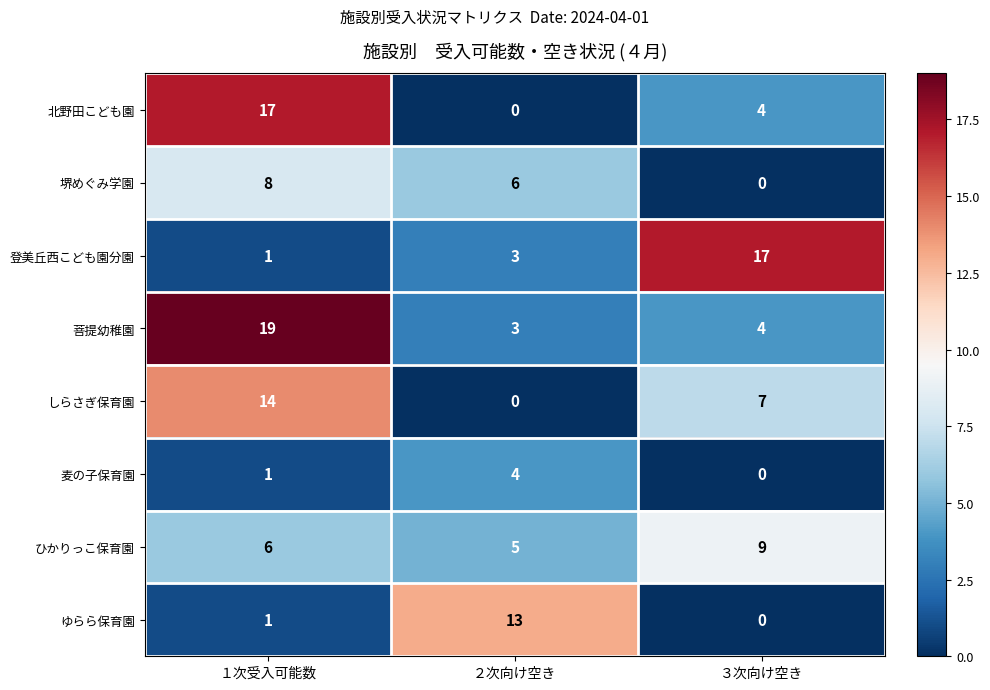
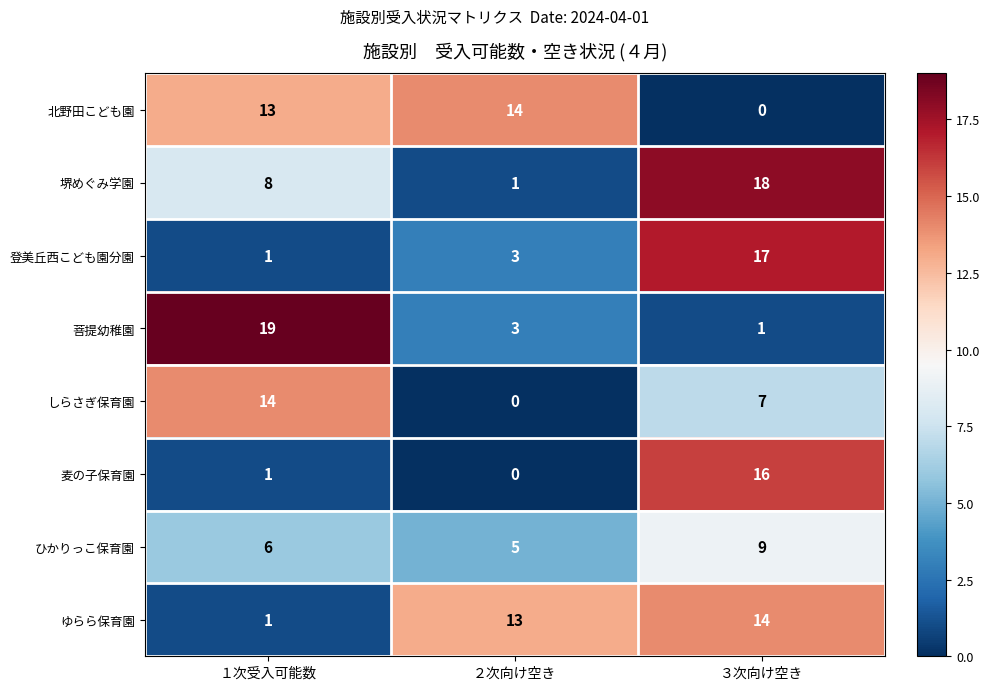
  {
    "北野田こども園": {
-     "１次受入可能数": 17,
-     "２次向け空き": 0,
-     "３次向け空き": 4
+     "１次受入可能数": 13,
+     "２次向け空き": 14,
+     "３次向け空き": 0
    },
    "堺めぐみ学園": {
      "１次受入可能数": 8,
-     "２次向け空き": 6,
-     "３次向け空き": 0
+     "２次向け空き": 1,
+     "３次向け空き": 18
    },
    "登美丘西こども園分園": {
      "１次受入可能数": 1,
      "２次向け空き": 3,
      "３次向け空き": 17
    },
    "菩提幼稚園": {
      "１次受入可能数": 19,
      "２次向け空き": 3,
-     "３次向け空き": 4
+     "３次向け空き": 1
    },
    "しらさぎ保育園": {
      "１次受入可能数": 14,
      "２次向け空き": 0,
      "３次向け空き": 7
    },
    "麦の子保育園": {
      "１次受入可能数": 1,
-     "２次向け空き": 4,
-     "３次向け空き": 0
+     "２次向け空き": 0,
+     "３次向け空き": 16
    },
    "ひかりっこ保育園": {
      "１次受入可能数": 6,
      "２次向け空き": 5,
      "３次向け空き": 9
    },
    "ゆらら保育園": {
      "１次受入可能数": 1,
      "２次向け空き": 13,
-     "３次向け空き": 0
+     "３次向け空き": 14
    }
  }
